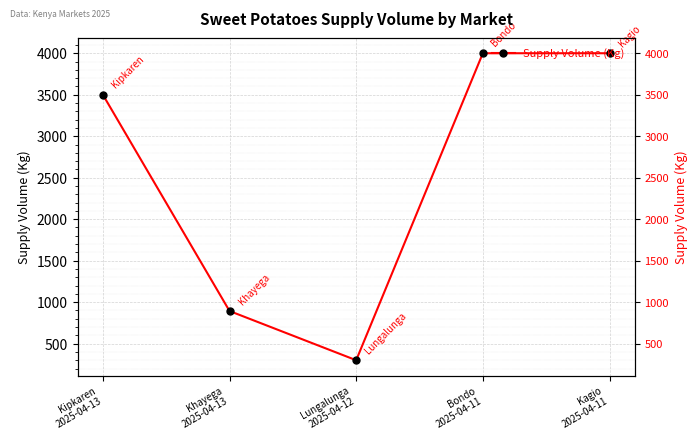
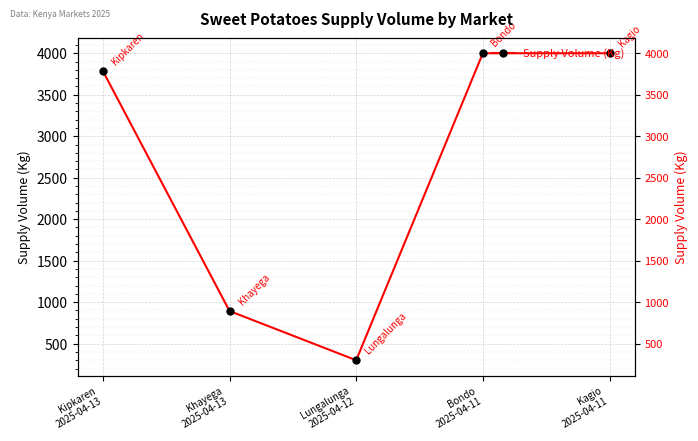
  {
-   "Kipkaren 2025-04-13": 3500,
+   "Kipkaren 2025-04-13": 3800,
    "Khayega 2025-04-13": 900,
    "Lungalunga 2025-04-12": 300,
    "Bondo 2025-04-11": 4000,
    "Kagio 2025-04-11": 4000
  }
